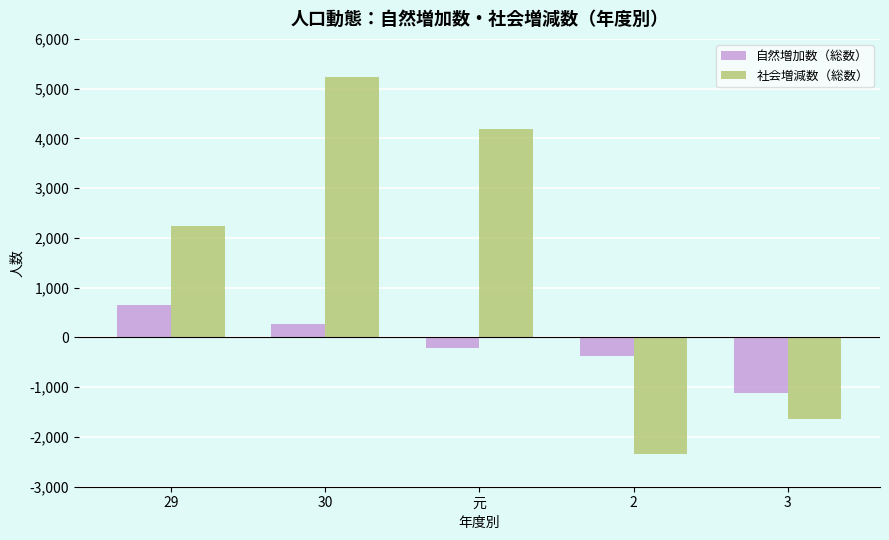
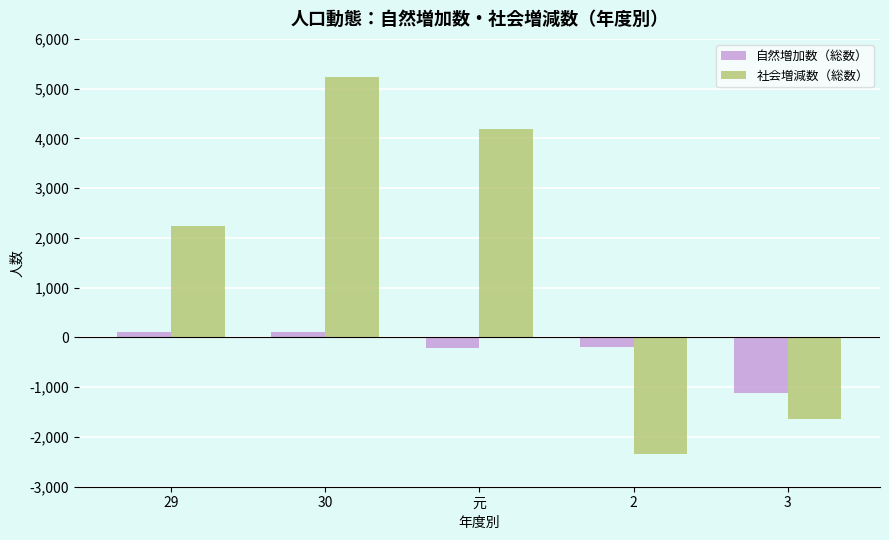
  {
    "自然増加数（総数）": {
-     "29": "700",
-     "30": "300",
+     "29": "100",
+     "30": "100",
      "元": "-200",
-     "2": "-400",
+     "2": "-200",
      "3": "-1,100"
    },
    "社会増減数（総数）": {
      "29": "2,200",
      "30": "5,200",
      "元": "4,200",
      "2": "-2,300",
      "3": "-1,600"
    }
  }
